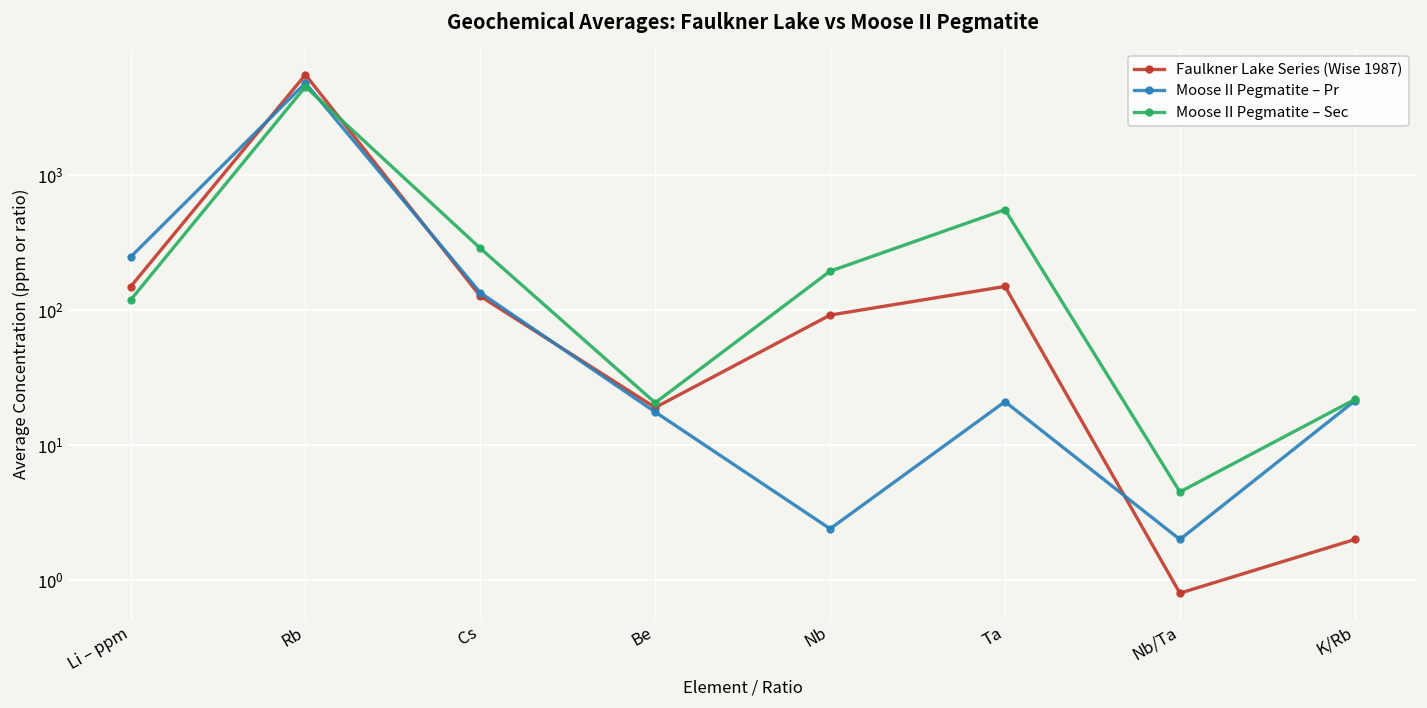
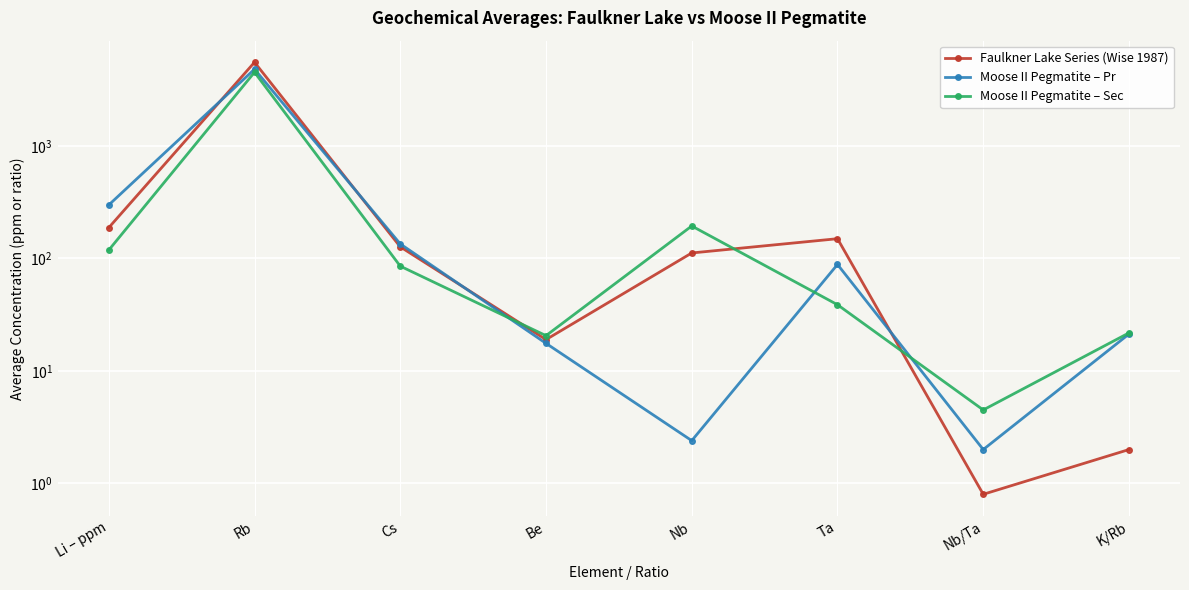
  {
    "Faulkner Lake Series (Wise 1987)": {
-     "Li – ppm": 150,
+     "Li – ppm": 190,
      "Rb": 6000,
      "Cs": 130,
      "Be": 19,
-     "Nb": 90,
+     "Nb": 110,
      "Ta": 150,
      "Nb/Ta": 0.8,
      "K/Rb": 2
    },
    "Moose II Pegmatite – Pr": {
-     "Li – ppm": 250,
+     "Li – ppm": 300,
      "Rb": 4800,
      "Cs": 130,
      "Be": 18,
      "Nb": 2.4,
-     "Ta": 21,
+     "Ta": 90,
      "Nb/Ta": 2
    },
    "Moose II Pegmatite – Sec": {
      "Li – ppm": 120,
      "Rb": 4500,
-     "Cs": 290,
+     "Cs": 90,
      "Be": 21,
      "Nb": 190,
-     "Ta": 600,
+     "Ta": 39,
      "Nb/Ta": 4.5
    }
  }
